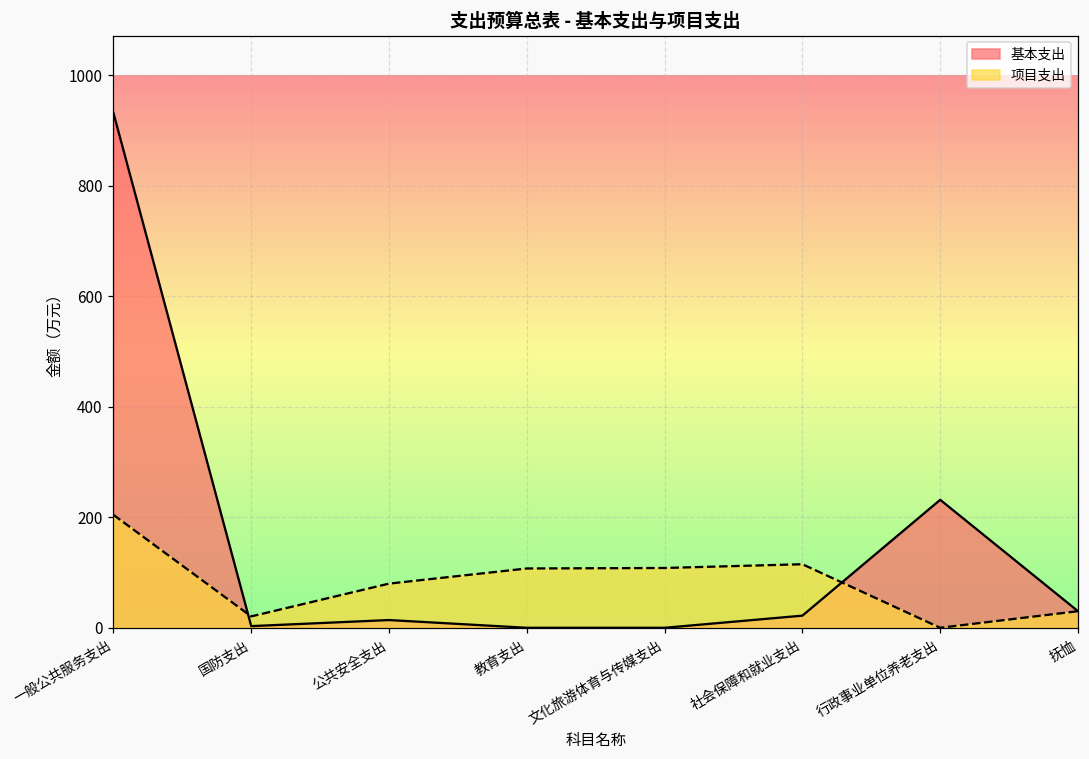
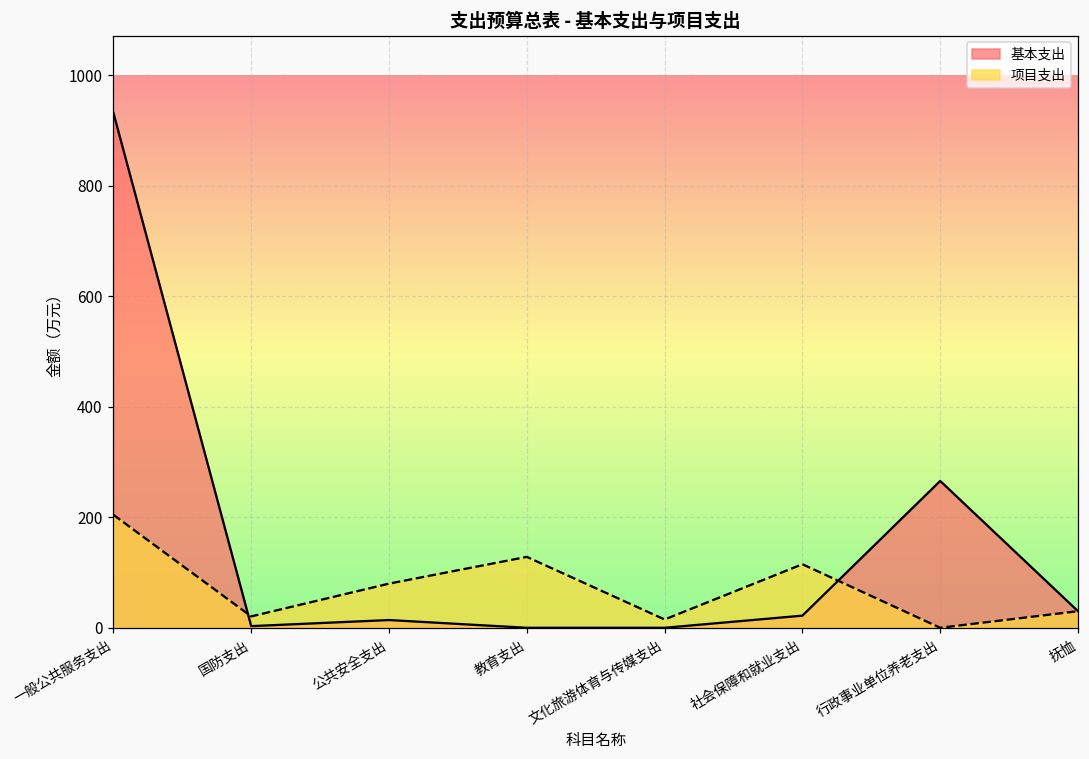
  {
    "基本支出": {
      "一般公共服务支出": 930,
      "国防支出": 0,
      "公共安全支出": 10,
      "教育支出": 0,
      "文化旅游体育与传媒支出": 0,
      "社会保障和就业支出": 20,
-     "行政事业单位养老支出": 230
+     "行政事业单位养老支出": 270
    },
    "项目支出": {
      "一般公共服务支出": 200,
      "国防支出": 20,
      "公共安全支出": 80,
-     "教育支出": 110,
-     "文化旅游体育与传媒支出": 110,
+     "教育支出": 130,
+     "文化旅游体育与传媒支出": 20,
      "社会保障和就业支出": 120,
      "行政事业单位养老支出": 0
    }
  }
